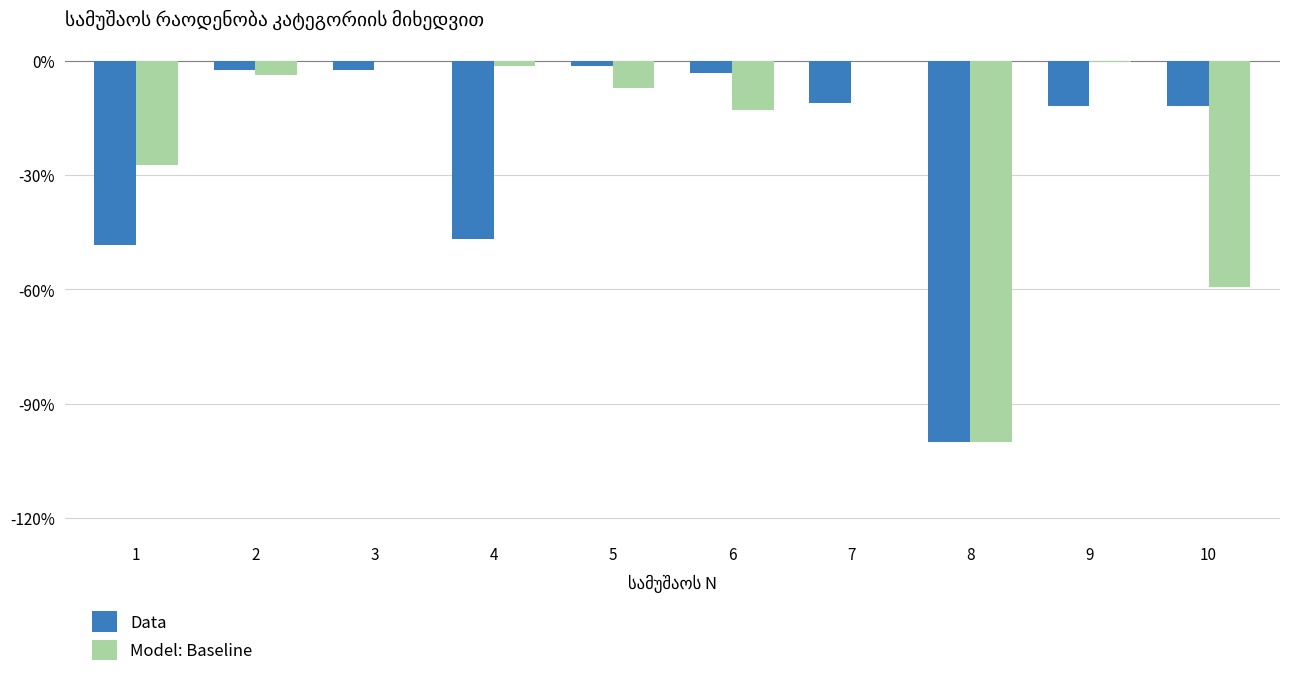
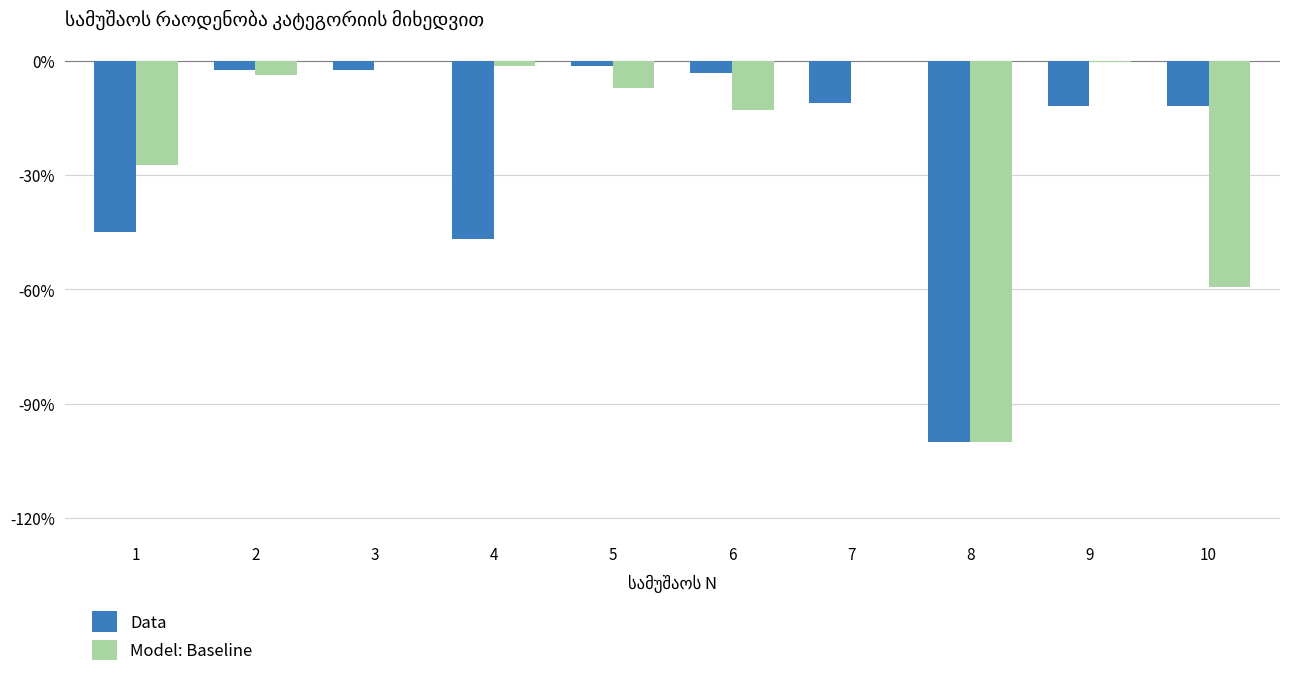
  {
    "Data": {
-     "1": "-48%",
+     "1": "-45%",
      "2": "-2%",
      "3": "-2%",
      "4": "-47%",
      "5": "-1%",
      "6": "-3%",
      "7": "-11%",
      "8": "-100%",
      "9": "-12%",
      "10": "-12%"
    },
    "Model: Baseline": {
      "1": "-27%",
      "2": "-4%",
      "4": "-1%",
      "5": "-7%",
      "6": "-13%",
      "8": "-100%",
      "10": "-59%"
    }
  }
